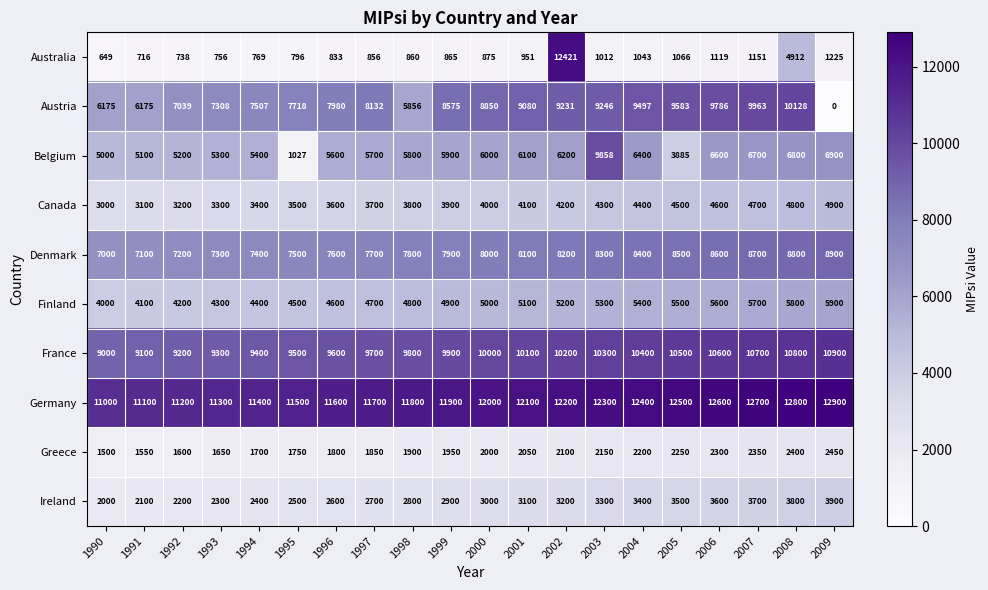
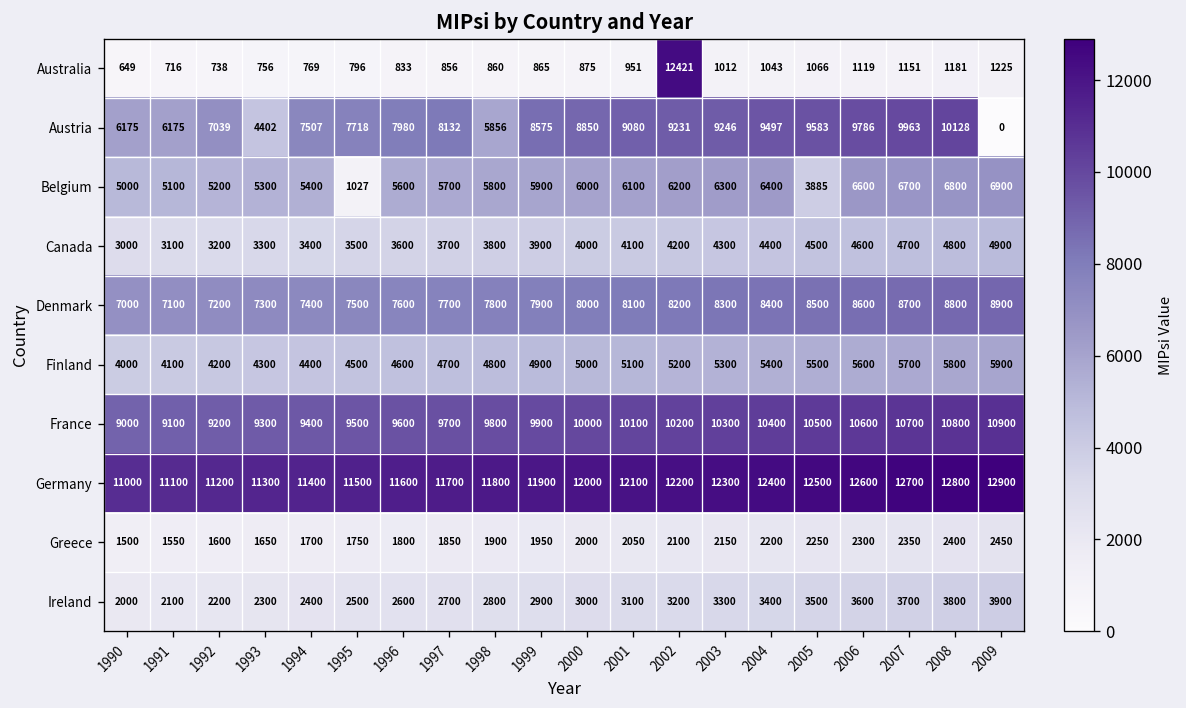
  {
    "Australia": {
      "1990": 649,
      "1991": 716,
      "1992": 738,
      "1993": 756,
      "1994": 769,
      "1995": 796,
      "1996": 833,
      "1997": 856,
      "1998": 860,
      "1999": 865,
      "2000": 875,
      "2001": 951,
      "2002": 12421,
      "2003": 1012,
      "2004": 1043,
      "2005": 1066,
      "2006": 1119,
      "2007": 1151,
-     "2008": 4912,
+     "2008": 1181,
      "2009": 1225
    },
    "Austria": {
      "1990": 6175,
      "1991": 6175,
      "1992": 7039,
-     "1993": 7308,
+     "1993": 4402,
      "1994": 7507,
      "1995": 7718,
      "1996": 7980,
      "1997": 8132,
      "1998": 5856,
      "1999": 8575,
      "2000": 8850,
      "2001": 9080,
      "2002": 9231,
      "2003": 9246,
      "2004": 9497,
      "2005": 9583,
      "2006": 9786,
      "2007": 9963,
      "2008": 10128,
      "2009": 0
    },
    "Belgium": {
      "1990": 5000,
      "1991": 5100,
      "1992": 5200,
      "1993": 5300,
      "1994": 5400,
      "1995": 1027,
      "1996": 5600,
      "1997": 5700,
      "1998": 5800,
      "1999": 5900,
      "2000": 6000,
      "2001": 6100,
      "2002": 6200,
-     "2003": 9858,
+     "2003": 6300,
      "2004": 6400,
      "2005": 3885,
      "2006": 6600,
      "2007": 6700,
      "2008": 6800,
      "2009": 6900
    },
    "Canada": {
      "1990": 3000,
      "1991": 3100,
      "1992": 3200,
      "1993": 3300,
      "1994": 3400,
      "1995": 3500,
      "1996": 3600,
      "1997": 3700,
      "1998": 3800,
      "1999": 3900,
      "2000": 4000,
      "2001": 4100,
      "2002": 4200,
      "2003": 4300,
      "2004": 4400,
      "2005": 4500,
      "2006": 4600,
      "2007": 4700,
      "2008": 4800,
      "2009": 4900
    },
    "Denmark": {
      "1990": 7000,
      "1991": 7100,
      "1992": 7200,
      "1993": 7300,
      "1994": 7400,
      "1995": 7500,
      "1996": 7600,
      "1997": 7700,
      "1998": 7800,
      "1999": 7900,
      "2000": 8000,
      "2001": 8100,
      "2002": 8200,
      "2003": 8300,
      "2004": 8400,
      "2005": 8500,
      "2006": 8600,
      "2007": 8700,
      "2008": 8800,
      "2009": 8900
    },
    "Finland": {
      "1990": 4000,
      "1991": 4100,
      "1992": 4200,
      "1993": 4300,
      "1994": 4400,
      "1995": 4500,
      "1996": 4600,
      "1997": 4700,
      "1998": 4800,
      "1999": 4900,
      "2000": 5000,
      "2001": 5100,
      "2002": 5200,
      "2003": 5300,
      "2004": 5400,
      "2005": 5500,
      "2006": 5600,
      "2007": 5700,
      "2008": 5800,
      "2009": 5900
    },
    "France": {
      "1990": 9000,
      "1991": 9100,
      "1992": 9200,
      "1993": 9300,
      "1994": 9400,
      "1995": 9500,
      "1996": 9600,
      "1997": 9700,
      "1998": 9800,
      "1999": 9900,
      "2000": 10000,
      "2001": 10100,
      "2002": 10200,
      "2003": 10300,
      "2004": 10400,
      "2005": 10500,
      "2006": 10600,
      "2007": 10700,
      "2008": 10800,
      "2009": 10900
    },
    "Germany": {
      "1990": 11000,
      "1991": 11100,
      "1992": 11200,
      "1993": 11300,
      "1994": 11400,
      "1995": 11500,
      "1996": 11600,
      "1997": 11700,
      "1998": 11800,
      "1999": 11900,
      "2000": 12000,
      "2001": 12100,
      "2002": 12200,
      "2003": 12300,
      "2004": 12400,
      "2005": 12500,
      "2006": 12600,
      "2007": 12700,
      "2008": 12800,
      "2009": 12900
    },
    "Greece": {
      "1990": 1500,
      "1991": 1550,
      "1992": 1600,
      "1993": 1650,
      "1994": 1700,
      "1995": 1750,
      "1996": 1800,
      "1997": 1850,
      "1998": 1900,
      "1999": 1950,
      "2000": 2000,
      "2001": 2050,
      "2002": 2100,
      "2003": 2150,
      "2004": 2200,
      "2005": 2250,
      "2006": 2300,
      "2007": 2350,
      "2008": 2400,
      "2009": 2450
    },
    "Ireland": {
      "1990": 2000,
      "1991": 2100,
      "1992": 2200,
      "1993": 2300,
      "1994": 2400,
      "1995": 2500,
      "1996": 2600,
      "1997": 2700,
      "1998": 2800,
      "1999": 2900,
      "2000": 3000,
      "2001": 3100,
      "2002": 3200,
      "2003": 3300,
      "2004": 3400,
      "2005": 3500,
      "2006": 3600,
      "2007": 3700,
      "2008": 3800,
      "2009": 3900
    }
  }
